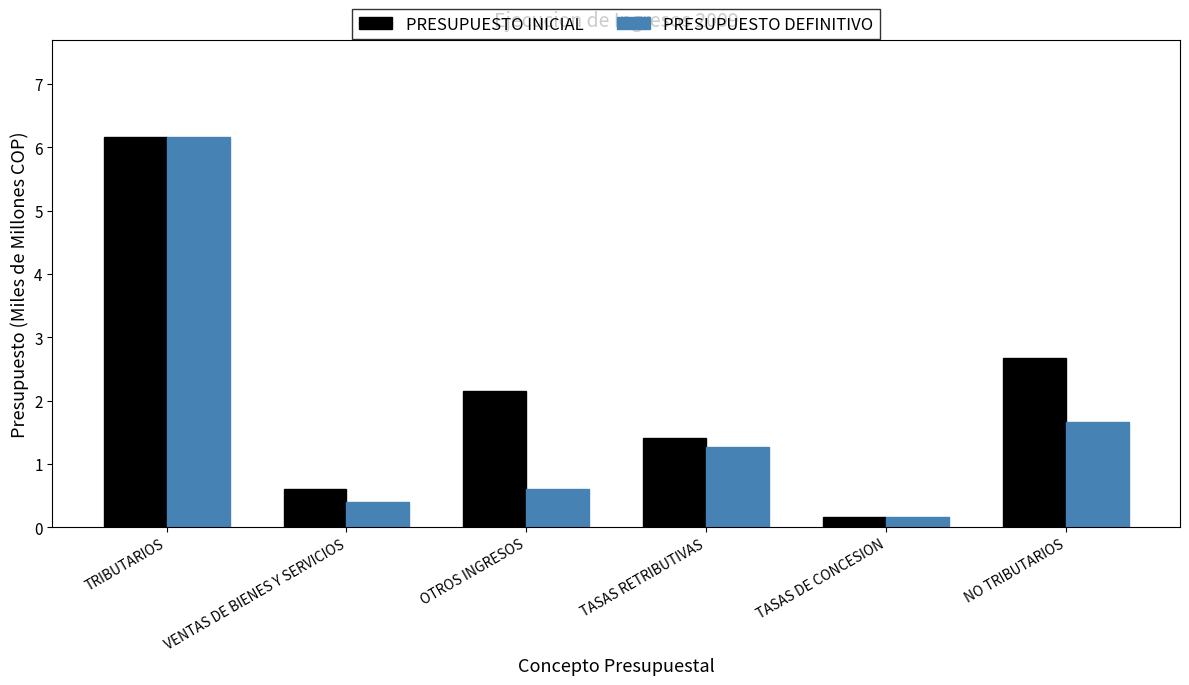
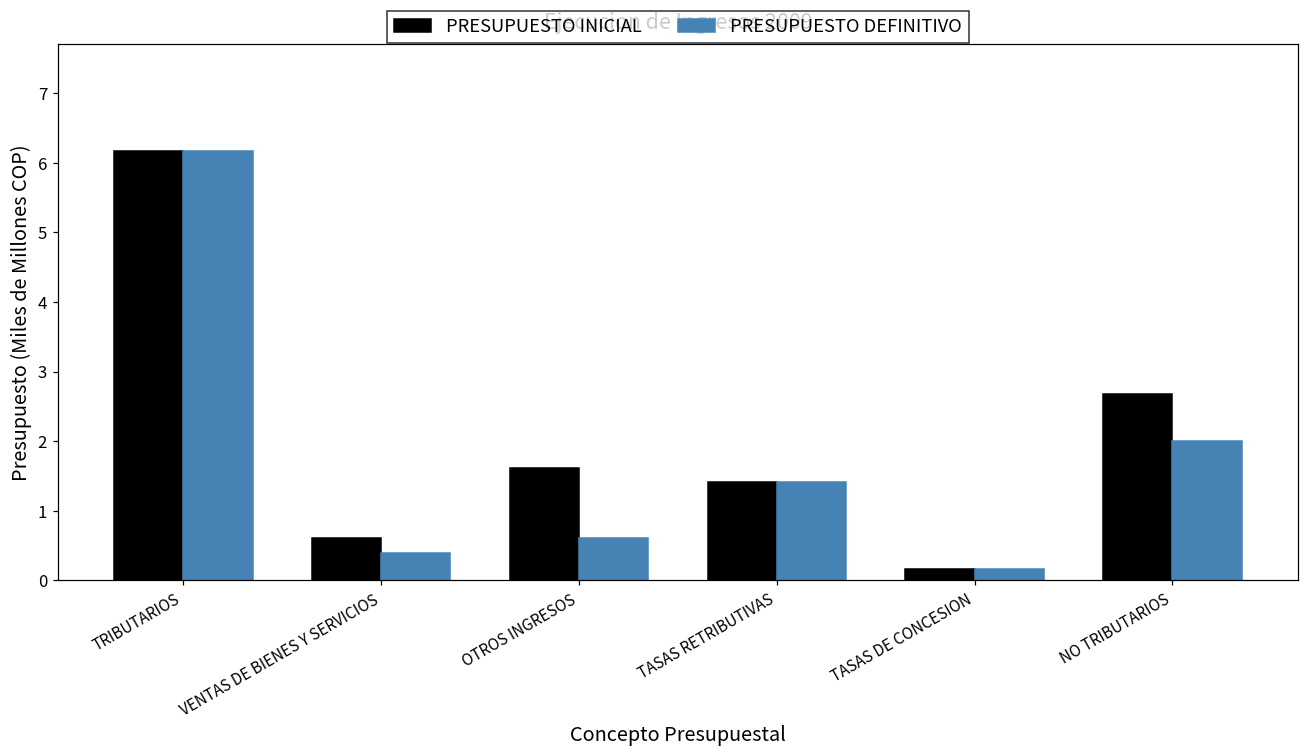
  {
    "PRESUPUESTO INICIAL": {
      "TRIBUTARIOS": 6.2,
      "VENTAS DE BIENES Y SERVICIOS": 0.6,
-     "OTROS INGRESOS": 2.1,
+     "OTROS INGRESOS": 1.6,
      "TASAS RETRIBUTIVAS": 1.4,
      "TASAS DE CONCESION": 0.2,
      "NO TRIBUTARIOS": 2.7
    },
    "PRESUPUESTO DEFINITIVO": {
      "TRIBUTARIOS": 6.2,
      "VENTAS DE BIENES Y SERVICIOS": 0.4,
      "OTROS INGRESOS": 0.6,
-     "TASAS RETRIBUTIVAS": 1.3,
+     "TASAS RETRIBUTIVAS": 1.4,
      "TASAS DE CONCESION": 0.2,
-     "NO TRIBUTARIOS": 1.7
+     "NO TRIBUTARIOS": 2.0
    }
  }
